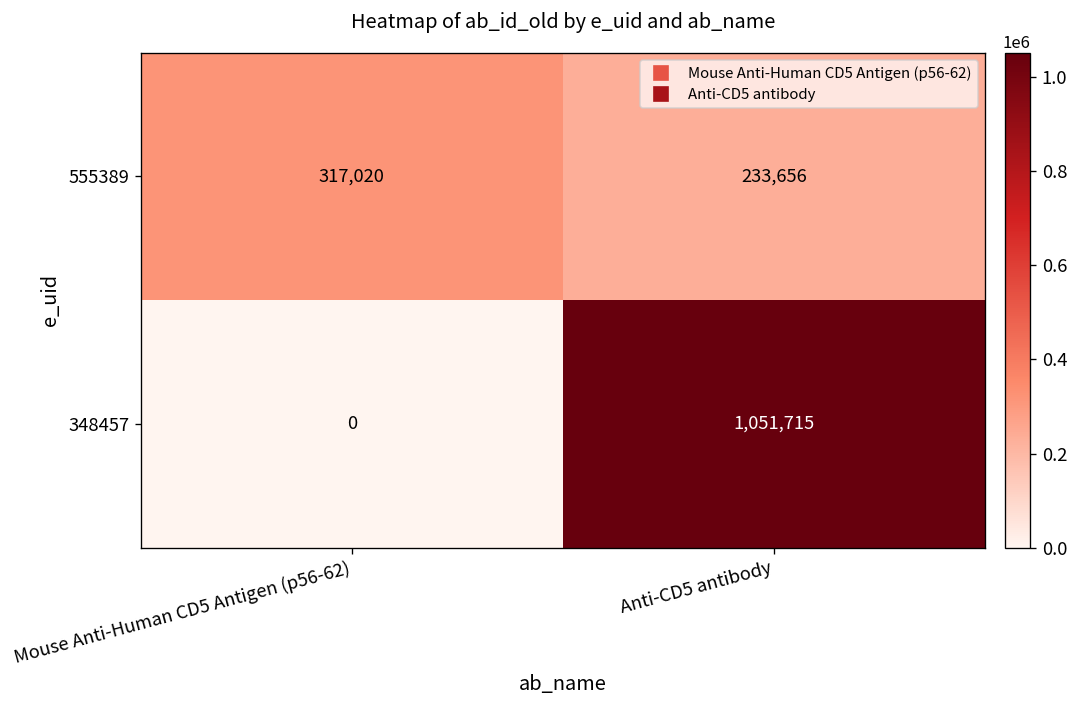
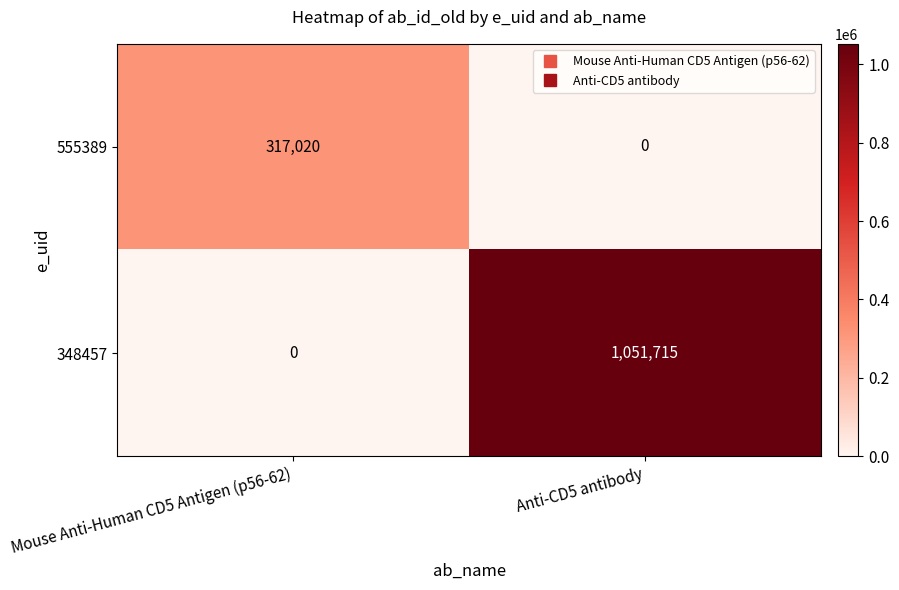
  {
    "555389": {
      "Mouse Anti-Human CD5 Antigen (p56-62)": "317,020",
-     "Anti-CD5 antibody": "233,656"
+     "Anti-CD5 antibody": "0"
    },
    "348457": {
      "Mouse Anti-Human CD5 Antigen (p56-62)": "0",
      "Anti-CD5 antibody": "1,051,715"
    }
  }
